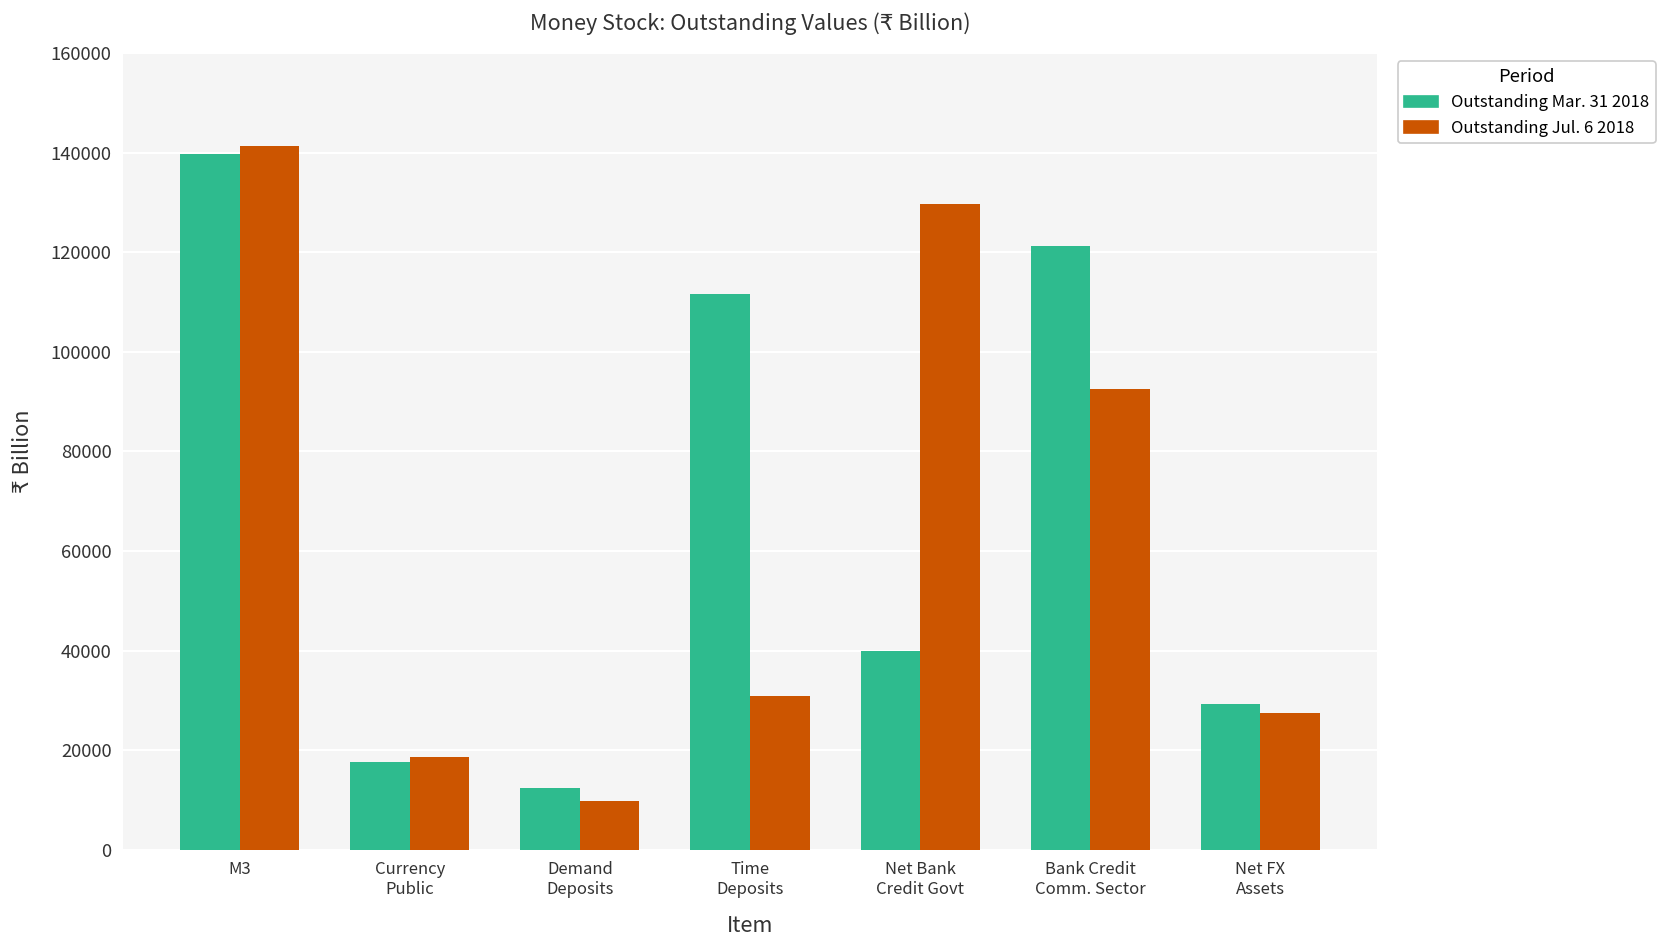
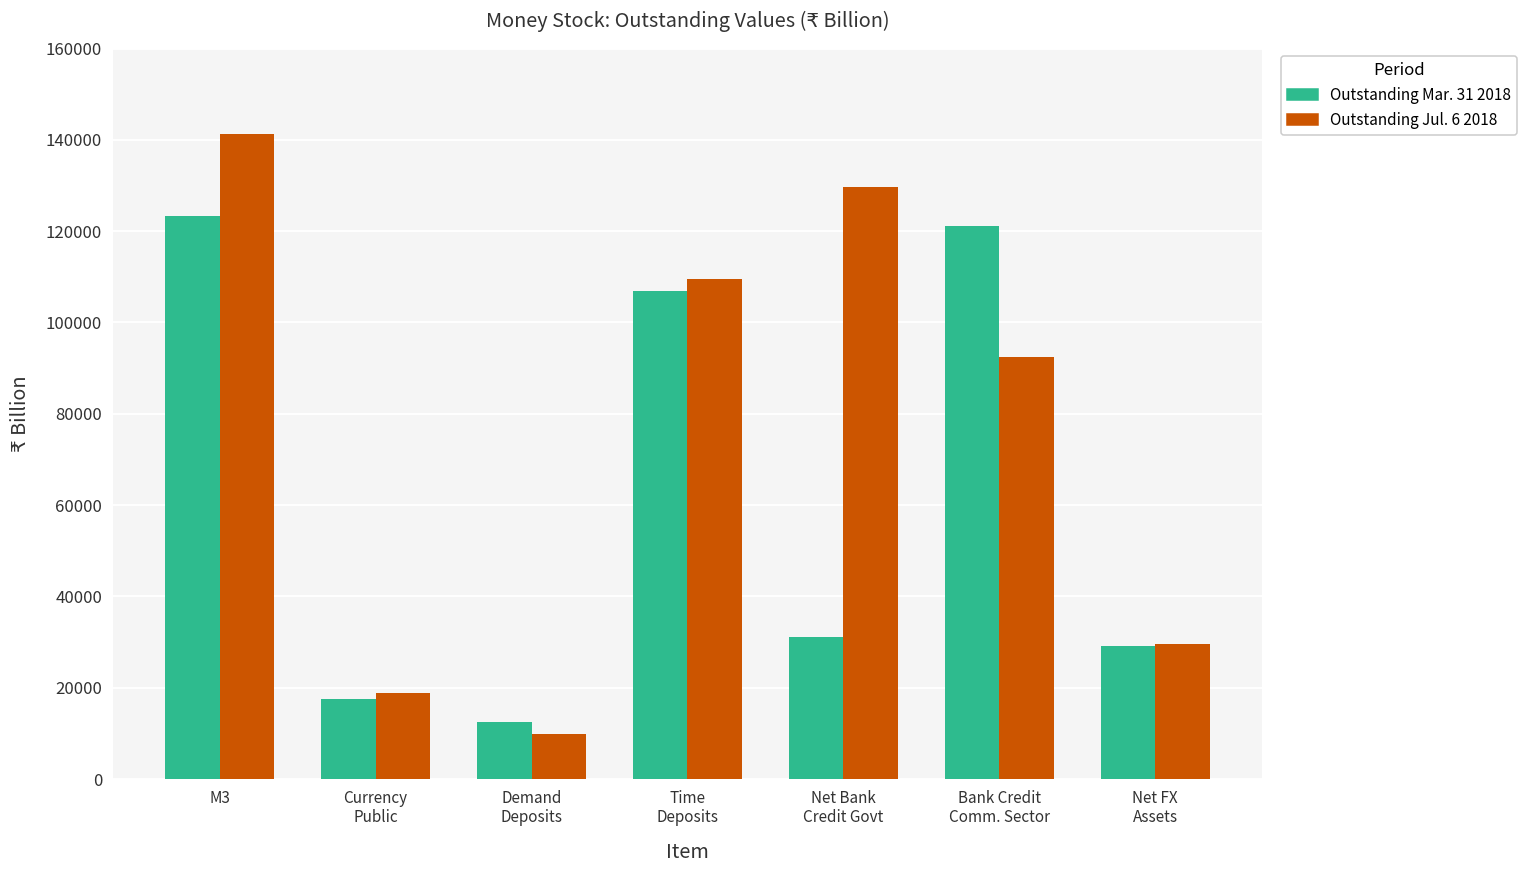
  {
    "Outstanding Mar. 31 2018": {
-     "M3": 140000,
+     "M3": 123000,
      "Currency Public": 18000,
      "Demand Deposits": 12000,
-     "Time Deposits": 112000,
-     "Net Bank Credit Govt": 40000,
+     "Time Deposits": 107000,
+     "Net Bank Credit Govt": 31000,
      "Bank Credit Comm. Sector": 121000,
      "Net FX Assets": 29000
    },
    "Outstanding Jul. 6 2018": {
      "M3": 141000,
      "Currency Public": 19000,
      "Demand Deposits": 10000,
-     "Time Deposits": 31000,
+     "Time Deposits": 110000,
      "Net Bank Credit Govt": 130000,
      "Bank Credit Comm. Sector": 93000,
-     "Net FX Assets": 28000
+     "Net FX Assets": 30000
    }
  }
